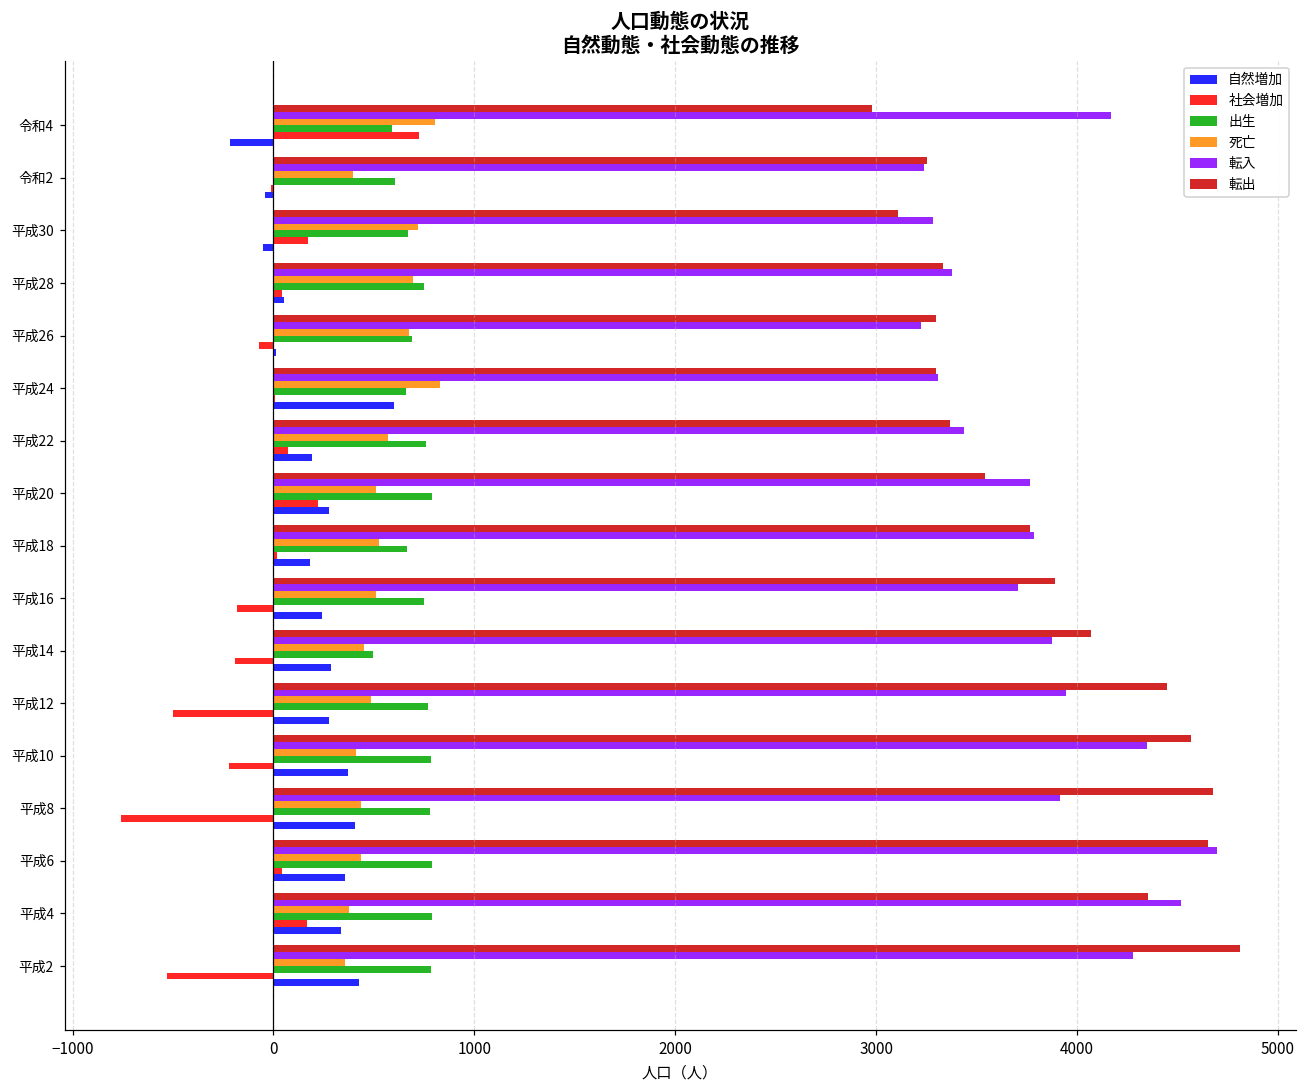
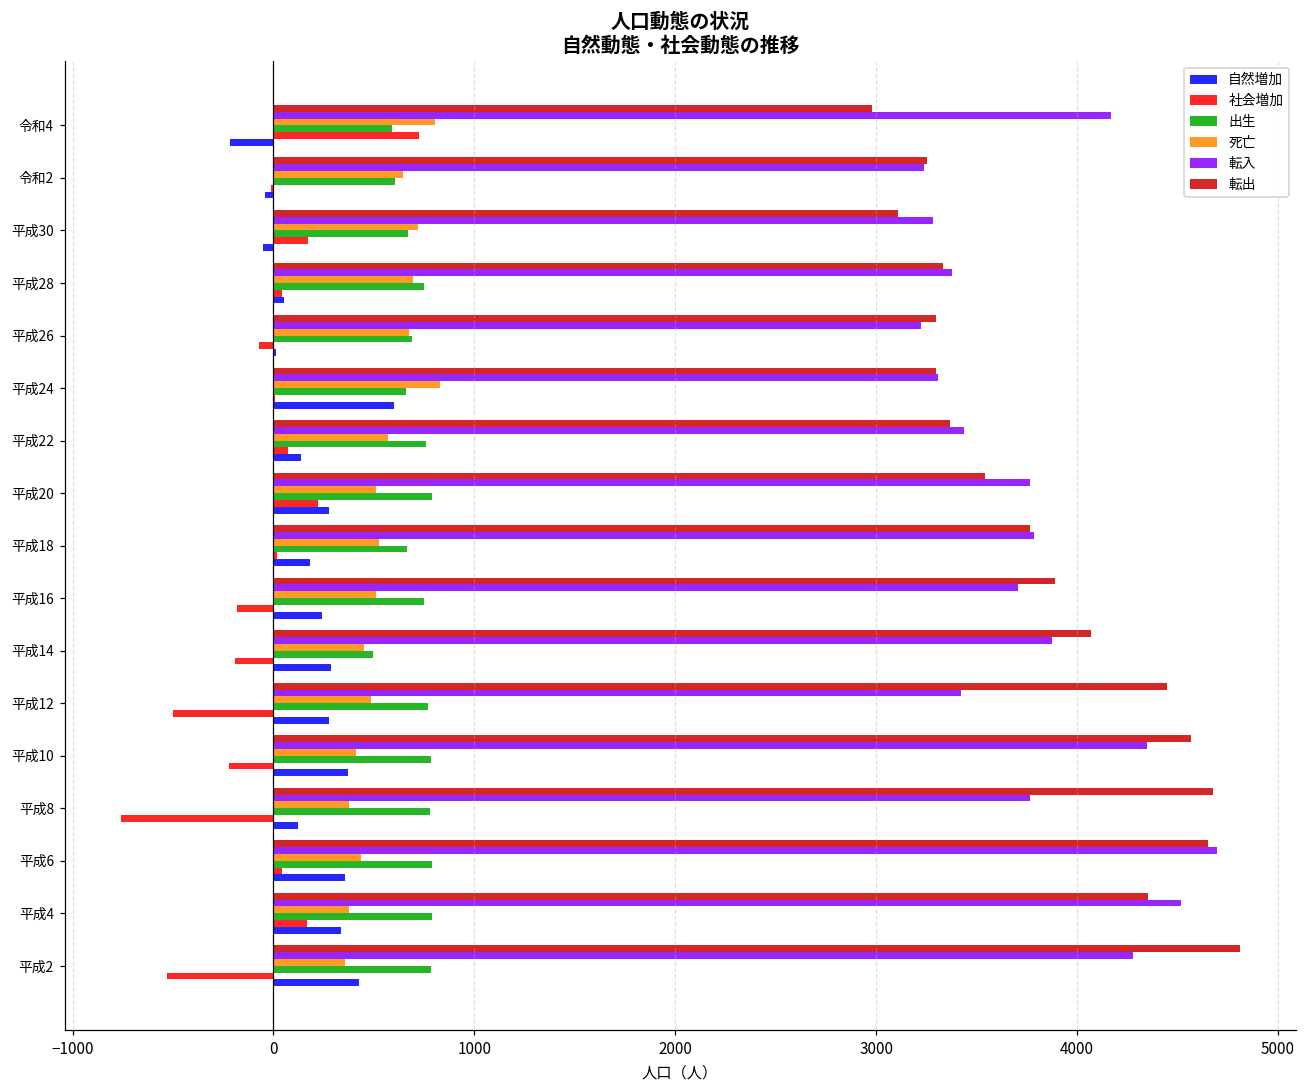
  {
    "自然増加": {
      "令和4": -220,
      "令和2": -40,
      "平成30": -50,
      "平成28": 50,
      "平成26": 20,
      "平成24": 600,
-     "平成22": 190,
+     "平成22": 140,
      "平成20": 280,
      "平成18": 180,
      "平成16": 240,
      "平成14": 290,
      "平成12": 280,
      "平成10": 370,
-     "平成8": 410,
+     "平成8": 120,
      "平成6": 360,
      "平成4": 340,
      "平成2": 430
    },
    "出生": {
      "令和4": 590,
      "令和2": 600,
      "平成30": 670,
      "平成28": 750,
      "平成26": 690,
      "平成24": 660,
      "平成22": 760,
      "平成20": 790,
      "平成18": 660,
      "平成16": 750,
      "平成14": 490,
      "平成12": 770,
      "平成10": 790,
      "平成8": 780,
      "平成6": 790,
      "平成4": 790,
      "平成2": 790
    },
    "死亡": {
      "令和4": 810,
-     "令和2": 400,
+     "令和2": 650,
      "平成30": 720,
      "平成28": 690,
      "平成26": 670,
      "平成24": 830,
      "平成22": 570,
      "平成20": 510,
      "平成18": 530,
      "平成16": 510,
      "平成14": 450,
      "平成12": 490,
      "平成10": 410,
-     "平成8": 440,
+     "平成8": 370,
      "平成6": 440,
      "平成4": 370,
      "平成2": 360
    },
    "転入": {
      "令和4": 4170,
      "令和2": 3240,
      "平成30": 3290,
      "平成28": 3380,
      "平成26": 3230,
      "平成24": 3310,
      "平成22": 3440,
      "平成20": 3770,
      "平成18": 3790,
      "平成16": 3710,
      "平成14": 3880,
-     "平成12": 3950,
+     "平成12": 3420,
      "平成10": 4350,
-     "平成8": 3920,
+     "平成8": 3770,
      "平成6": 4690,
      "平成4": 4520,
      "平成2": 4280
    }
  }
